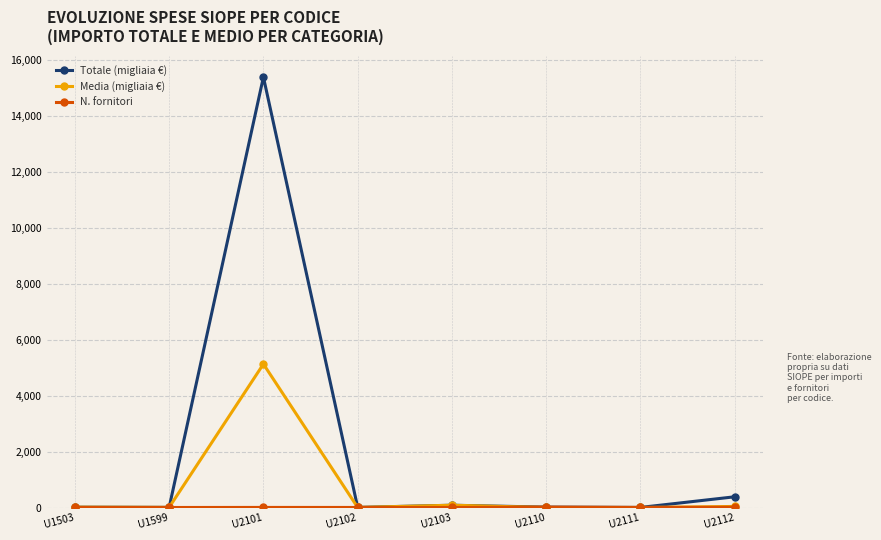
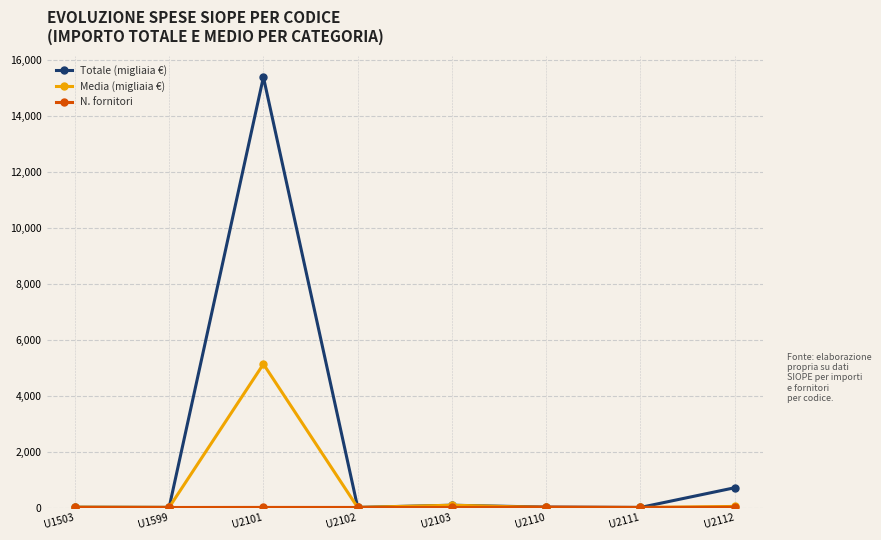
  {
    "Totale (migliaia €)": {
      "U2101": "15,400",
-     "U2112": "400"
+     "U2112": "700"
    },
    "Media (migliaia €)": {
      "U2101": "5,100"
    },
    "N. fornitori": {
      "U2101": "0"
    }
  }
